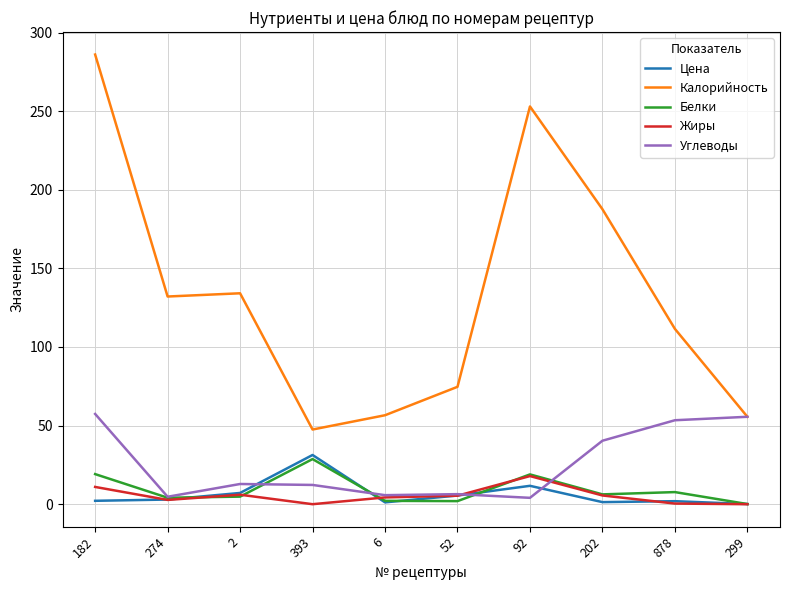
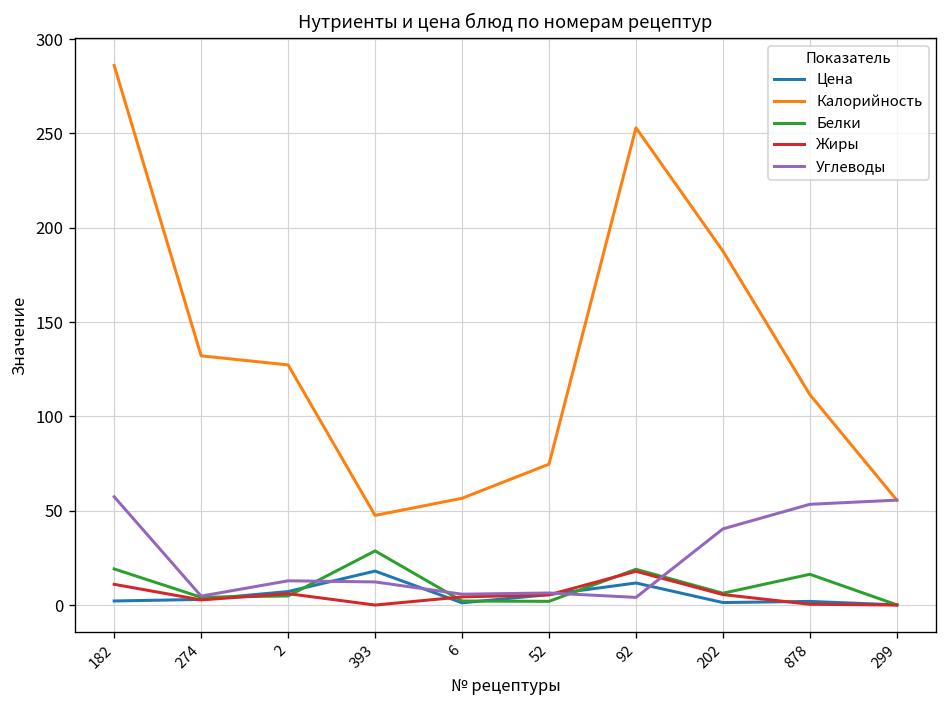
  {
    "Цена": {
      "182": 2,
-     "393": 31,
+     "393": 18,
      "92": 12,
      "202": 1
    },
    "Калорийность": {
      "182": 286,
      "274": 132,
-     "2": 134,
+     "2": 127,
      "393": 48,
      "6": 57,
      "52": 75,
      "92": 253,
      "202": 188,
      "878": 112
    },
    "Белки": {
      "182": 19,
      "393": 29,
      "52": 2,
-     "878": 8
+     "878": 16
    },
    "Жиры": {
      "182": 11,
      "393": 0
    },
    "Углеводы": {
      "182": 57,
      "2": 13,
      "393": 12,
      "92": 4,
      "202": 40,
      "878": 53
    }
  }
